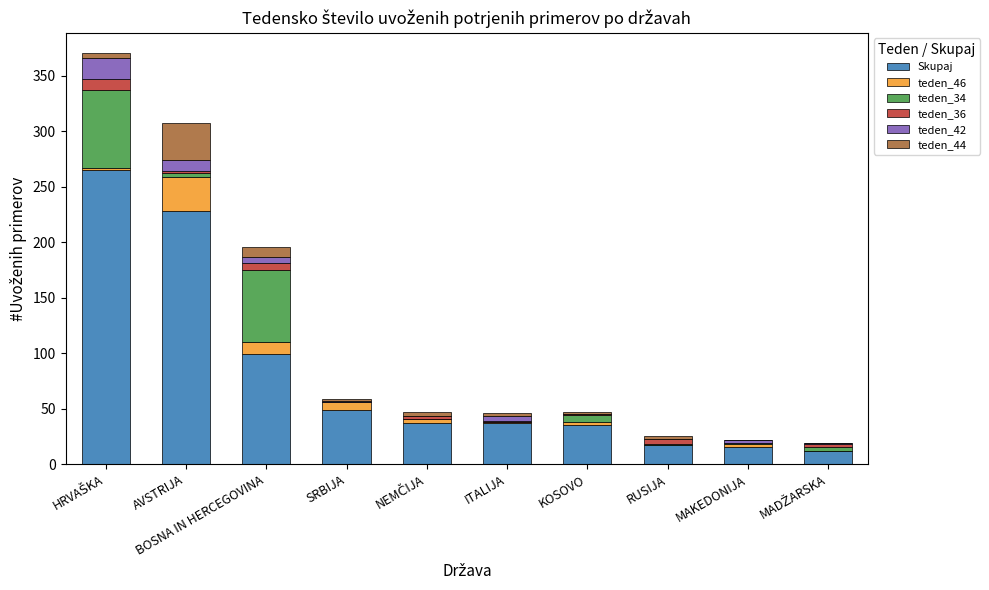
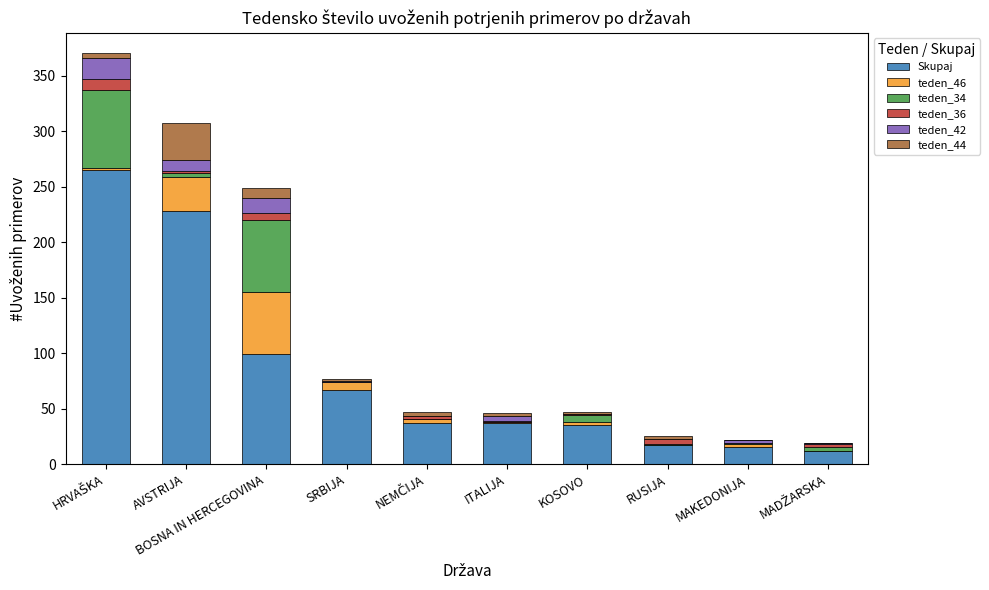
  {
    "Skupaj": {
      "HRVAŠKA": 265,
      "AVSTRIJA": 228,
      "BOSNA IN HERCEGOVINA": 99,
-     "SRBIJA": 49,
+     "SRBIJA": 67,
      "NEMČIJA": 37,
      "ITALIJA": 37,
      "KOSOVO": 35,
      "RUSIJA": 17,
      "MAKEDONIJA": 15,
      "MADŽARSKA": 12
    },
    "teden_46": {
      "AVSTRIJA": 31,
-     "BOSNA IN HERCEGOVINA": 11,
+     "BOSNA IN HERCEGOVINA": 56,
      "SRBIJA": 7,
      "NEMČIJA": 4,
      "KOSOVO": 3,
      "RUSIJA": 0,
      "MAKEDONIJA": 3,
      "MADŽARSKA": 0
    },
    "teden_34": {
      "HRVAŠKA": 70,
      "AVSTRIJA": 3,
      "BOSNA IN HERCEGOVINA": 65,
      "SRBIJA": 0,
      "NEMČIJA": 0,
      "ITALIJA": 0,
      "KOSOVO": 6,
      "MADŽARSKA": 3
    },
    "teden_42": {
      "HRVAŠKA": 19,
      "AVSTRIJA": 10,
-     "BOSNA IN HERCEGOVINA": 6,
+     "BOSNA IN HERCEGOVINA": 14,
      "NEMČIJA": 0,
      "ITALIJA": 4,
      "KOSOVO": 0,
      "RUSIJA": 0,
      "MAKEDONIJA": 3
    }
  }
